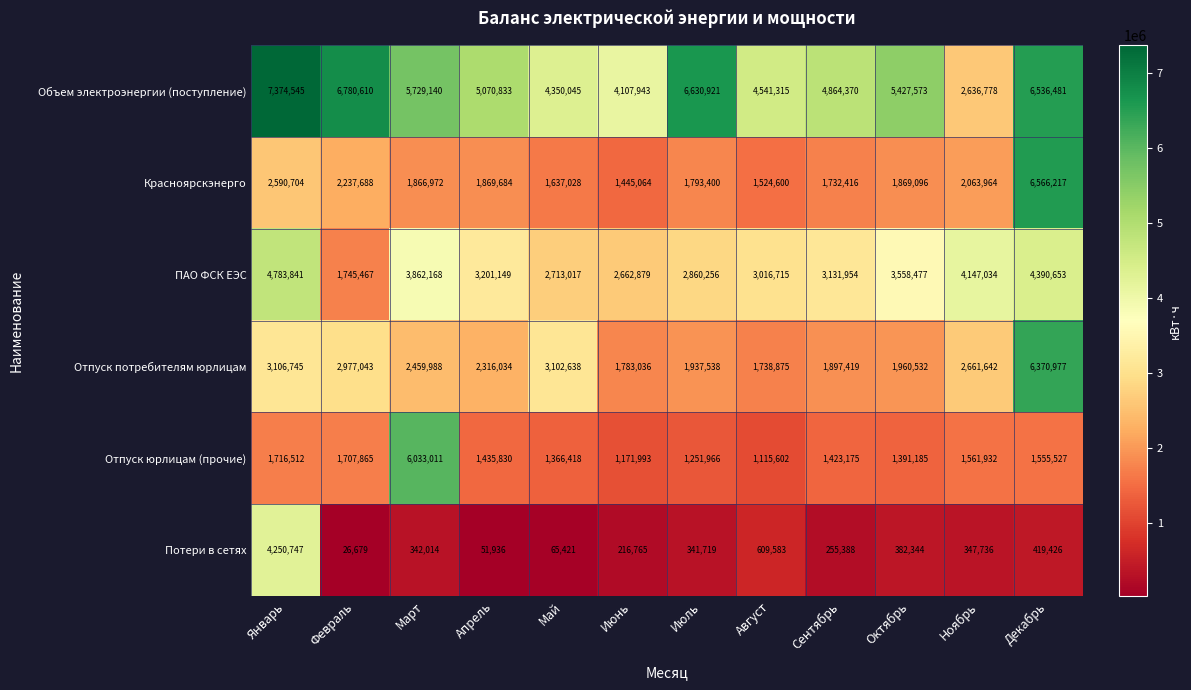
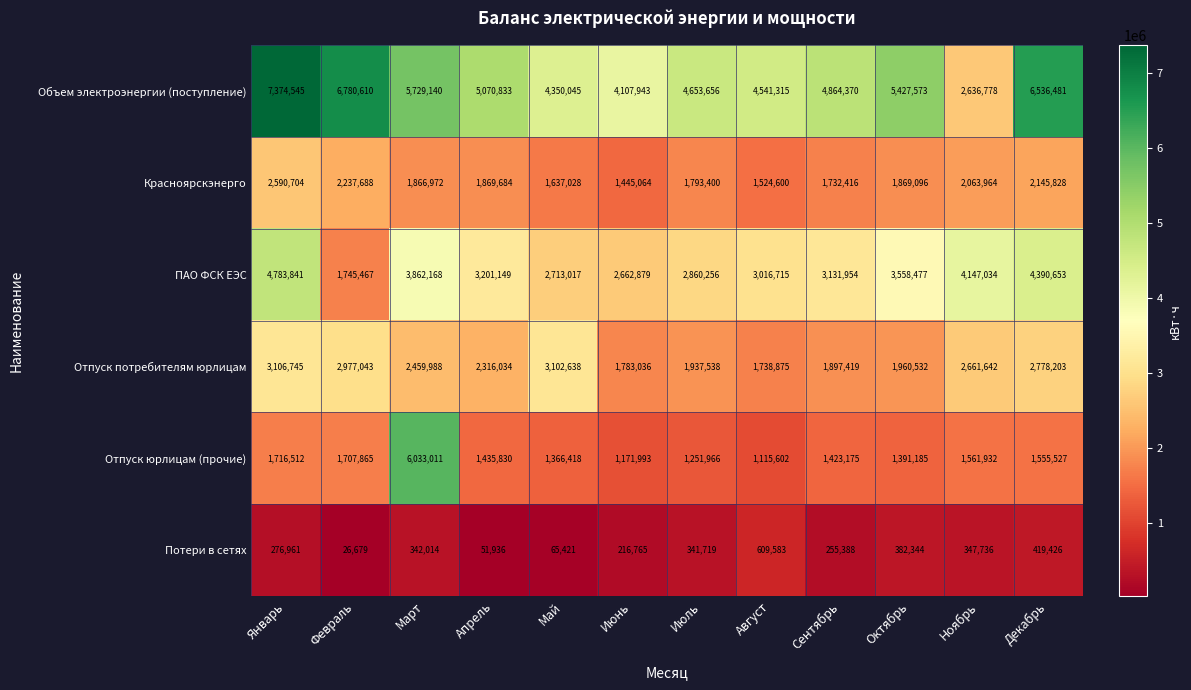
  {
    "Объем электроэнергии (поступление)": {
      "Январь": "7,374,545",
      "Февраль": "6,780,610",
      "Март": "5,729,140",
      "Апрель": "5,070,833",
      "Май": "4,350,045",
      "Июнь": "4,107,943",
-     "Июль": "6,630,921",
+     "Июль": "4,653,656",
      "Август": "4,541,315",
      "Сентябрь": "4,864,370",
      "Октябрь": "5,427,573",
      "Ноябрь": "2,636,778",
      "Декабрь": "6,536,481"
    },
    "Красноярскэнерго": {
      "Январь": "2,590,704",
      "Февраль": "2,237,688",
      "Март": "1,866,972",
      "Апрель": "1,869,684",
      "Май": "1,637,028",
      "Июнь": "1,445,064",
      "Июль": "1,793,400",
      "Август": "1,524,600",
      "Сентябрь": "1,732,416",
      "Октябрь": "1,869,096",
      "Ноябрь": "2,063,964",
-     "Декабрь": "6,566,217"
+     "Декабрь": "2,145,828"
    },
    "ПАО ФСК ЕЭС": {
      "Январь": "4,783,841",
      "Февраль": "1,745,467",
      "Март": "3,862,168",
      "Апрель": "3,201,149",
      "Май": "2,713,017",
      "Июнь": "2,662,879",
      "Июль": "2,860,256",
      "Август": "3,016,715",
      "Сентябрь": "3,131,954",
      "Октябрь": "3,558,477",
      "Ноябрь": "4,147,034",
      "Декабрь": "4,390,653"
    },
    "Отпуск потребителям юрлицам": {
      "Январь": "3,106,745",
      "Февраль": "2,977,043",
      "Март": "2,459,988",
      "Апрель": "2,316,034",
      "Май": "3,102,638",
      "Июнь": "1,783,036",
      "Июль": "1,937,538",
      "Август": "1,738,875",
      "Сентябрь": "1,897,419",
      "Октябрь": "1,960,532",
      "Ноябрь": "2,661,642",
-     "Декабрь": "6,370,977"
+     "Декабрь": "2,778,203"
    },
    "Отпуск юрлицам (прочие)": {
      "Январь": "1,716,512",
      "Февраль": "1,707,865",
      "Март": "6,033,011",
      "Апрель": "1,435,830",
      "Май": "1,366,418",
      "Июнь": "1,171,993",
      "Июль": "1,251,966",
      "Август": "1,115,602",
      "Сентябрь": "1,423,175",
      "Октябрь": "1,391,185",
      "Ноябрь": "1,561,932",
      "Декабрь": "1,555,527"
    },
    "Потери в сетях": {
-     "Январь": "4,250,747",
+     "Январь": "276,961",
      "Февраль": "26,679",
      "Март": "342,014",
      "Апрель": "51,936",
      "Май": "65,421",
      "Июнь": "216,765",
      "Июль": "341,719",
      "Август": "609,583",
      "Сентябрь": "255,388",
      "Октябрь": "382,344",
      "Ноябрь": "347,736",
      "Декабрь": "419,426"
    }
  }
